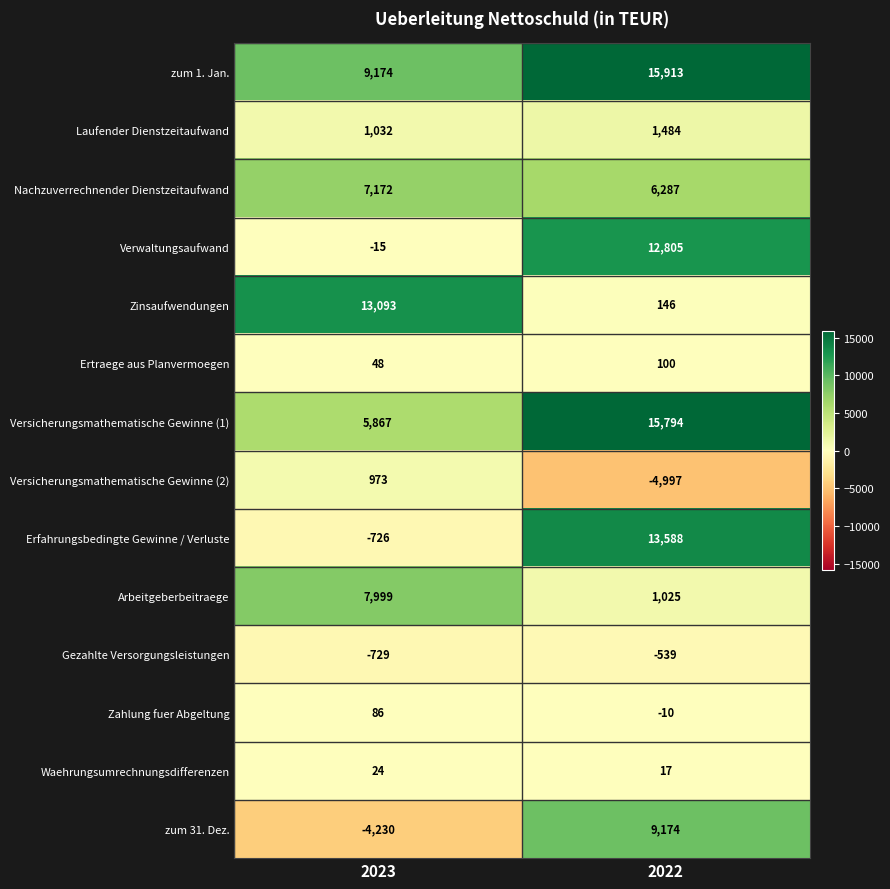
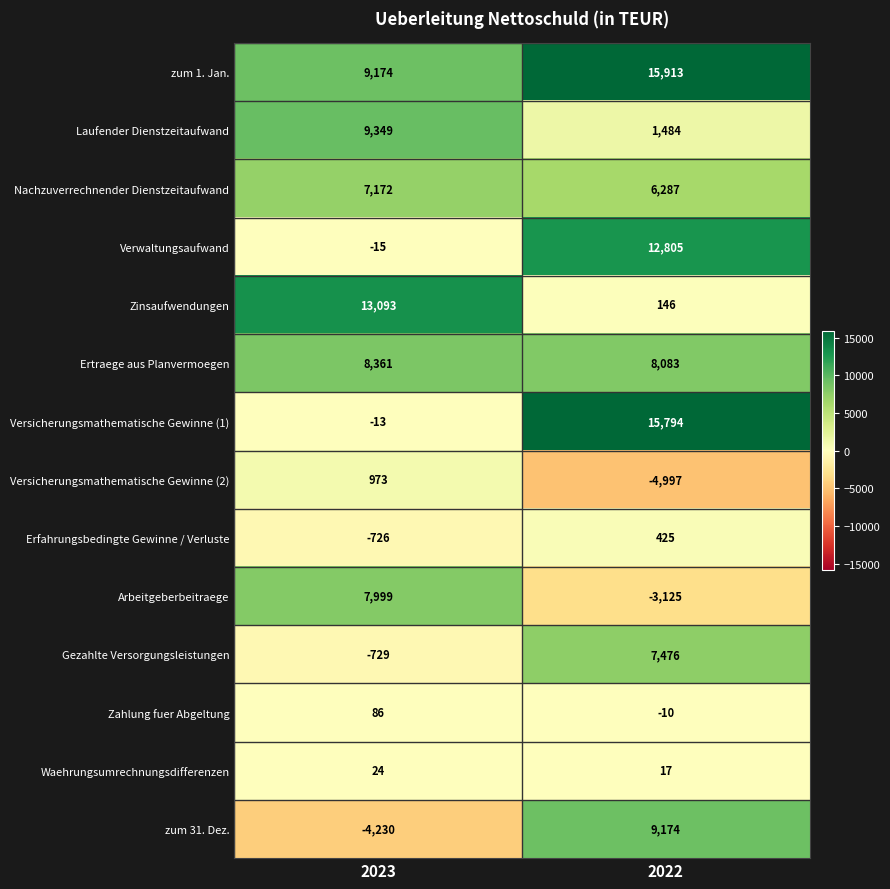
  {
    "zum 1. Jan.": {
      "2023": "9,174",
      "2022": "15,913"
    },
    "Laufender Dienstzeitaufwand": {
-     "2023": "1,032",
+     "2023": "9,349",
      "2022": "1,484"
    },
    "Nachzuverrechnender Dienstzeitaufwand": {
      "2023": "7,172",
      "2022": "6,287"
    },
    "Verwaltungsaufwand": {
      "2023": "-15",
      "2022": "12,805"
    },
    "Zinsaufwendungen": {
      "2023": "13,093",
      "2022": "146"
    },
    "Ertraege aus Planvermoegen": {
-     "2023": "48",
-     "2022": "100"
+     "2023": "8,361",
+     "2022": "8,083"
    },
    "Versicherungsmathematische Gewinne (1)": {
-     "2023": "5,867",
+     "2023": "-13",
      "2022": "15,794"
    },
    "Versicherungsmathematische Gewinne (2)": {
      "2023": "973",
      "2022": "-4,997"
    },
    "Erfahrungsbedingte Gewinne / Verluste": {
      "2023": "-726",
-     "2022": "13,588"
+     "2022": "425"
    },
    "Arbeitgeberbeitraege": {
      "2023": "7,999",
-     "2022": "1,025"
+     "2022": "-3,125"
    },
    "Gezahlte Versorgungsleistungen": {
      "2023": "-729",
-     "2022": "-539"
+     "2022": "7,476"
    },
    "Zahlung fuer Abgeltung": {
      "2023": "86",
      "2022": "-10"
    },
    "Waehrungsumrechnungsdifferenzen": {
      "2023": "24",
      "2022": "17"
    },
    "zum 31. Dez.": {
      "2023": "-4,230",
      "2022": "9,174"
    }
  }
